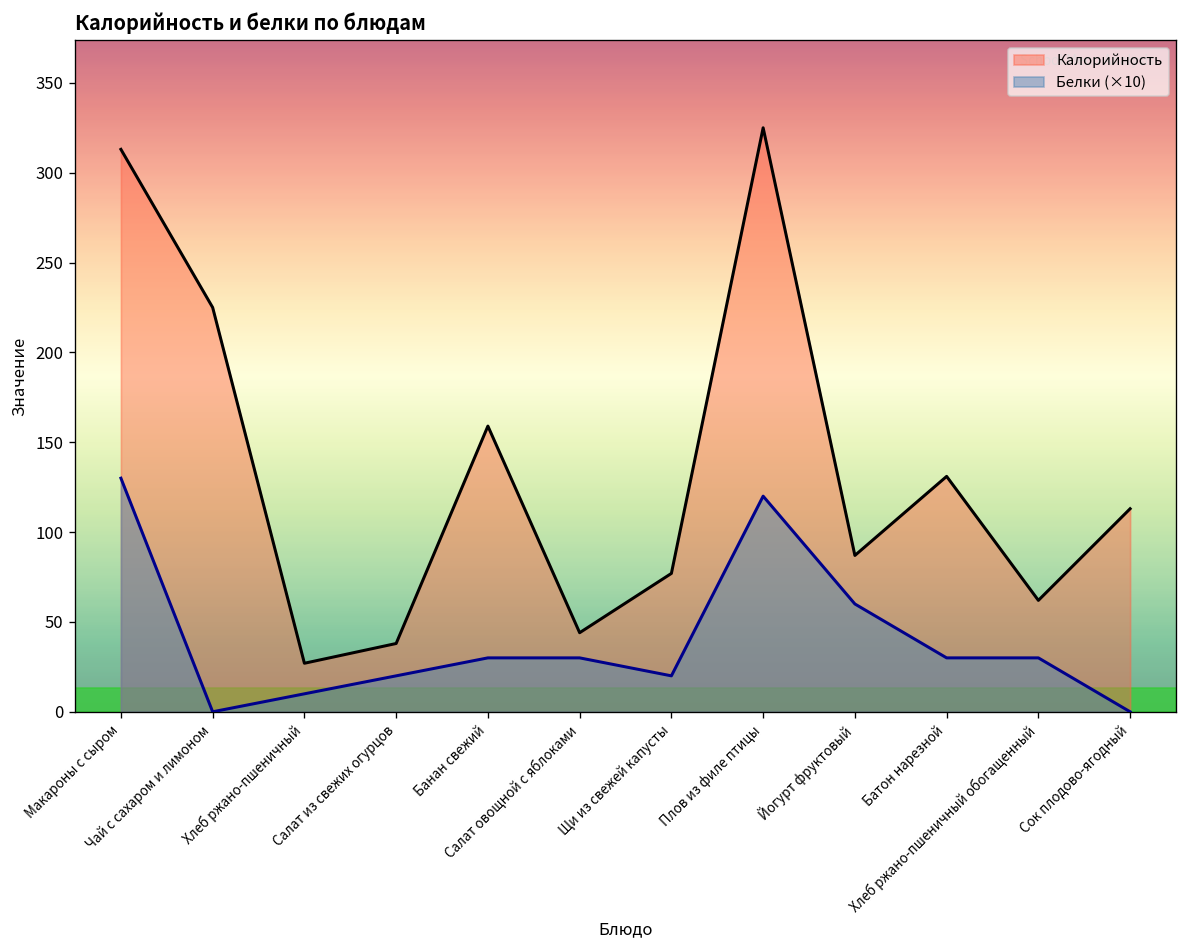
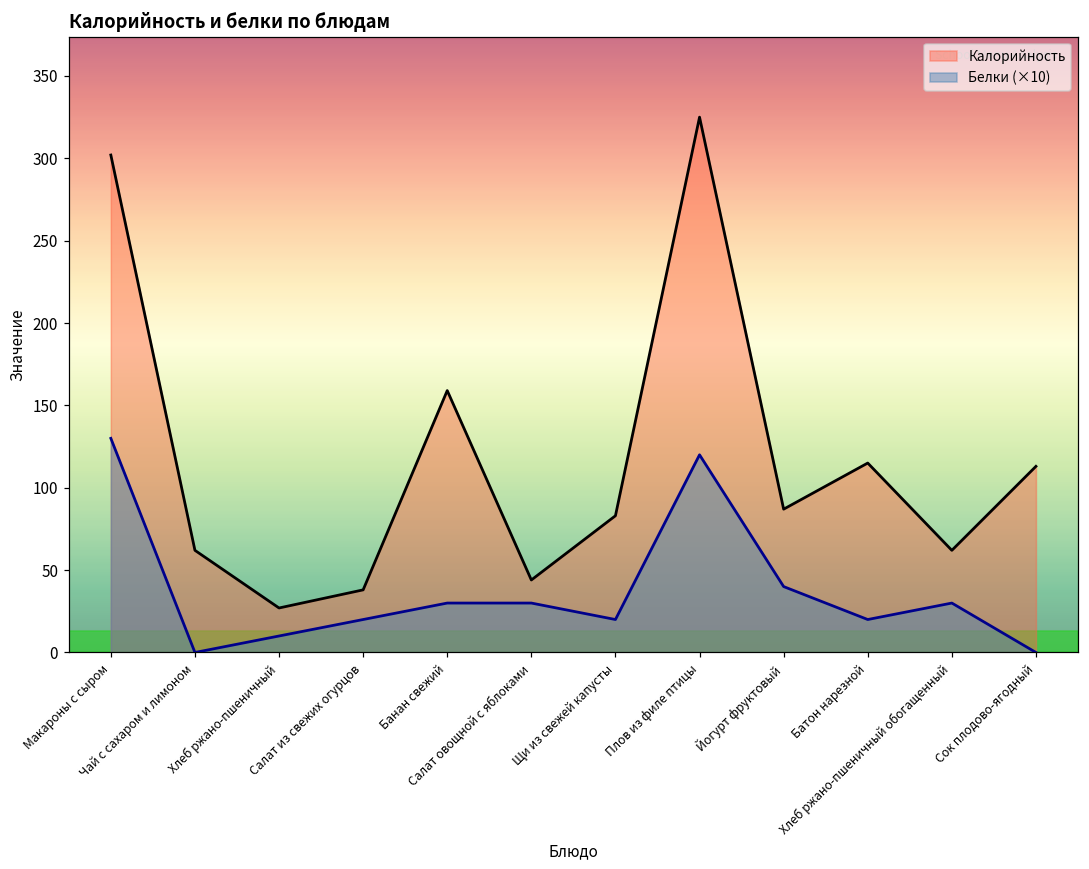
  {
    "Калорийность": {
-     "Макароны с сыром": 313,
-     "Чай с сахаром и лимоном": 225,
+     "Макароны с сыром": 302,
+     "Чай с сахаром и лимоном": 62,
      "Хлеб ржано-пшеничный": 27,
      "Салат из свежих огурцов": 38,
      "Банан свежий": 159,
      "Салат овощной с яблоками": 44,
-     "Щи из свежей капусты": 77,
+     "Щи из свежей капусты": 83,
      "Плов из филе птицы": 325,
      "Йогурт фруктовый": 87,
-     "Батон нарезной": 131,
+     "Батон нарезной": 115,
      "Хлеб ржано-пшеничный обогащенный": 62,
      "Сок плодово-ягодный": 113
    },
    "Белки (×10)": {
      "Макароны с сыром": 130,
      "Салат из свежих огурцов": 20,
      "Банан свежий": 30,
      "Салат овощной с яблоками": 30,
      "Щи из свежей капусты": 20,
      "Плов из филе птицы": 120,
-     "Йогурт фруктовый": 60,
-     "Батон нарезной": 30,
+     "Йогурт фруктовый": 40,
+     "Батон нарезной": 20,
      "Хлеб ржано-пшеничный обогащенный": 30
    }
  }
